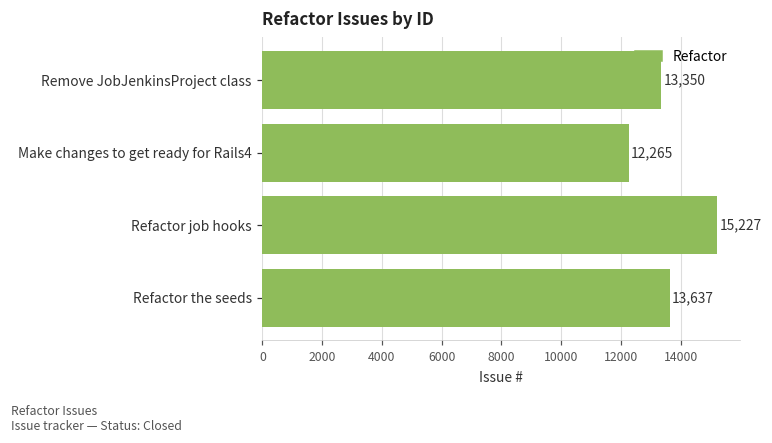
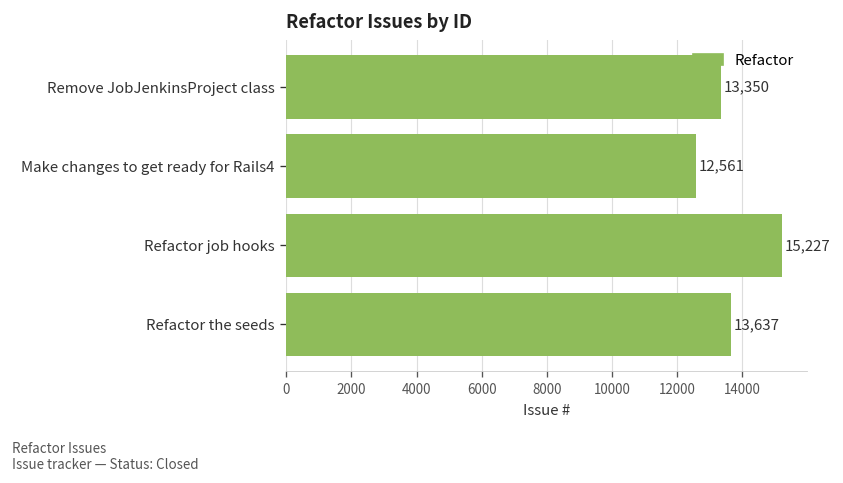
  {
    "Remove JobJenkinsProject class": "13,350",
-   "Make changes to get ready for Rails4": "12,265",
+   "Make changes to get ready for Rails4": "12,561",
    "Refactor job hooks": "15,227",
    "Refactor the seeds": "13,637"
  }
